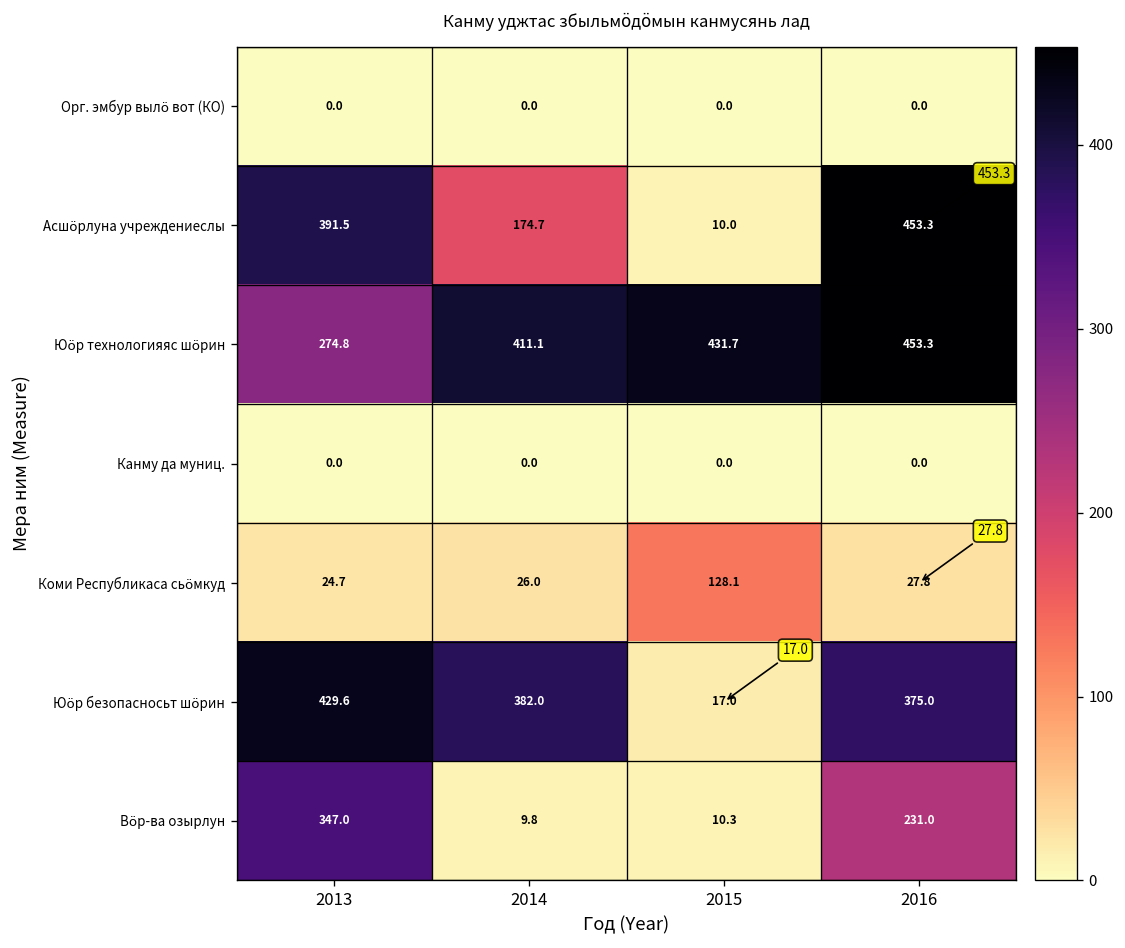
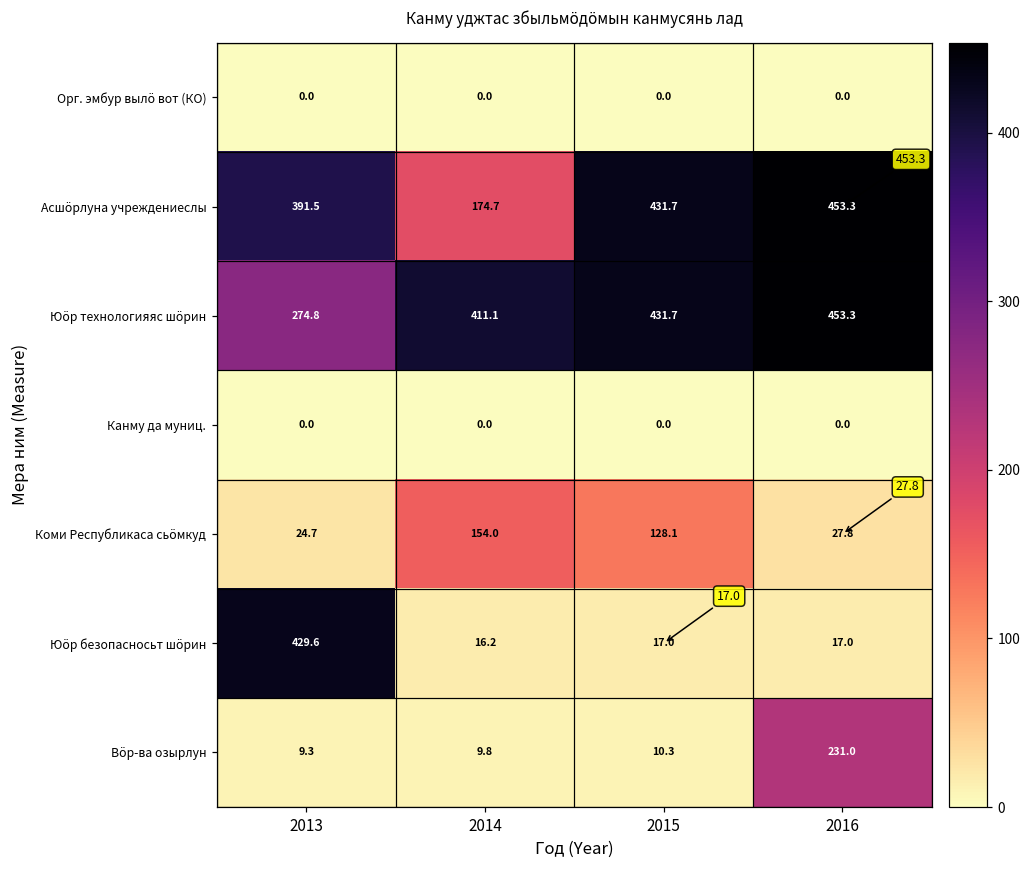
  {
    "Орг. эмбур вылӧ вот (КО)": {
      "2013": 0.0,
      "2014": 0.0,
      "2015": 0.0,
      "2016": 0.0
    },
    "Асшӧрлуна учреждениеслы": {
      "2013": 391.5,
      "2014": 174.7,
-     "2015": 10.0,
+     "2015": 431.7,
      "2016": 453.3
    },
    "Юӧр технологияяс шӧрин": {
      "2013": 274.8,
      "2014": 411.1,
      "2015": 431.7,
      "2016": 453.3
    },
    "Канму да муниц.": {
      "2013": 0.0,
      "2014": 0.0,
      "2015": 0.0,
      "2016": 0.0
    },
    "Коми Республикаса сьӧмкуд": {
      "2013": 24.7,
-     "2014": 26.0,
+     "2014": 154.0,
      "2015": 128.1,
      "2016": 27.8
    },
    "Юӧр безопасносьт шӧрин": {
      "2013": 429.6,
-     "2014": 382.0,
+     "2014": 16.2,
      "2015": 17.0,
-     "2016": 375.0
+     "2016": 17.0
    },
    "Вӧр-ва озырлун": {
-     "2013": 347.0,
+     "2013": 9.3,
      "2014": 9.8,
      "2015": 10.3,
      "2016": 231.0
    }
  }
